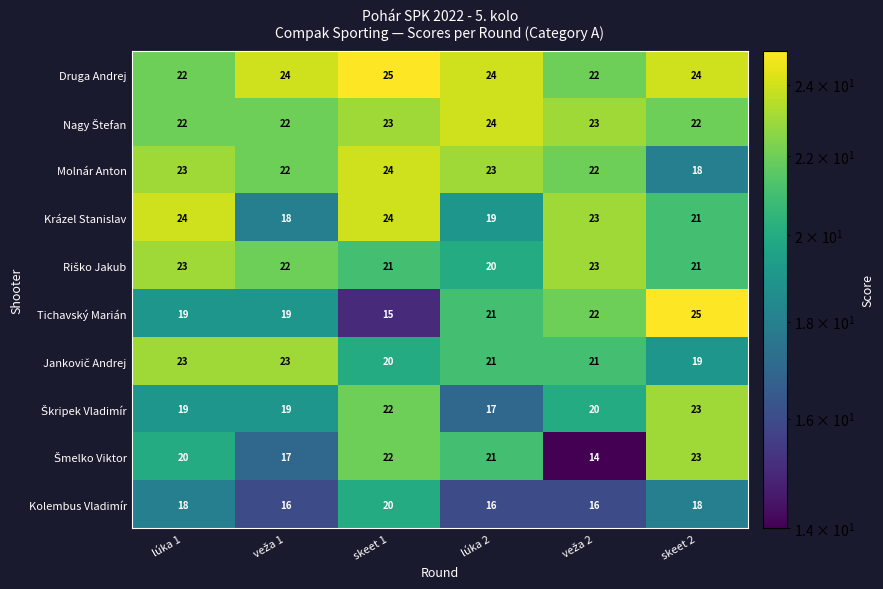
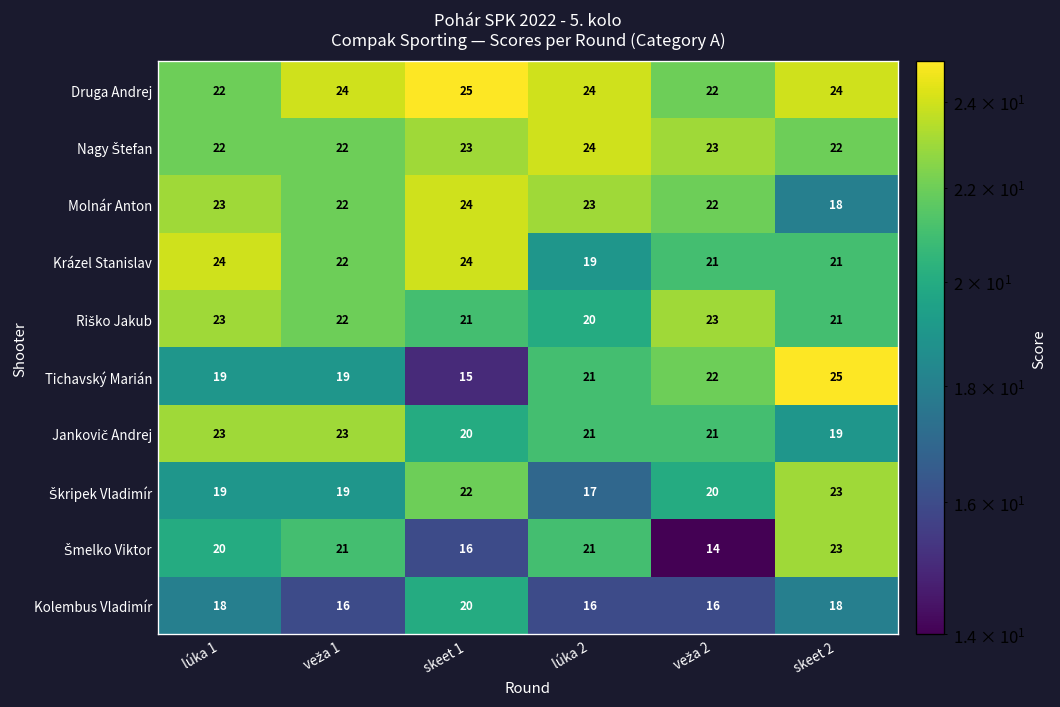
  {
    "Druga Andrej": {
      "lúka 1": 22,
      "veža 1": 24,
      "skeet 1": 25,
      "lúka 2": 24,
      "veža 2": 22,
      "skeet 2": 24
    },
    "Nagy Štefan": {
      "lúka 1": 22,
      "veža 1": 22,
      "skeet 1": 23,
      "lúka 2": 24,
      "veža 2": 23,
      "skeet 2": 22
    },
    "Molnár Anton": {
      "lúka 1": 23,
      "veža 1": 22,
      "skeet 1": 24,
      "lúka 2": 23,
      "veža 2": 22,
      "skeet 2": 18
    },
    "Krázel Stanislav": {
      "lúka 1": 24,
-     "veža 1": 18,
+     "veža 1": 22,
      "skeet 1": 24,
      "lúka 2": 19,
-     "veža 2": 23,
+     "veža 2": 21,
      "skeet 2": 21
    },
    "Riško Jakub": {
      "lúka 1": 23,
      "veža 1": 22,
      "skeet 1": 21,
      "lúka 2": 20,
      "veža 2": 23,
      "skeet 2": 21
    },
    "Tichavský Marián": {
      "lúka 1": 19,
      "veža 1": 19,
      "skeet 1": 15,
      "lúka 2": 21,
      "veža 2": 22,
      "skeet 2": 25
    },
    "Jankovič Andrej": {
      "lúka 1": 23,
      "veža 1": 23,
      "skeet 1": 20,
      "lúka 2": 21,
      "veža 2": 21,
      "skeet 2": 19
    },
    "Škripek Vladimír": {
      "lúka 1": 19,
      "veža 1": 19,
      "skeet 1": 22,
      "lúka 2": 17,
      "veža 2": 20,
      "skeet 2": 23
    },
    "Šmelko Viktor": {
      "lúka 1": 20,
-     "veža 1": 17,
-     "skeet 1": 22,
+     "veža 1": 21,
+     "skeet 1": 16,
      "lúka 2": 21,
      "veža 2": 14,
      "skeet 2": 23
    },
    "Kolembus Vladimír": {
      "lúka 1": 18,
      "veža 1": 16,
      "skeet 1": 20,
      "lúka 2": 16,
      "veža 2": 16,
      "skeet 2": 18
    }
  }
